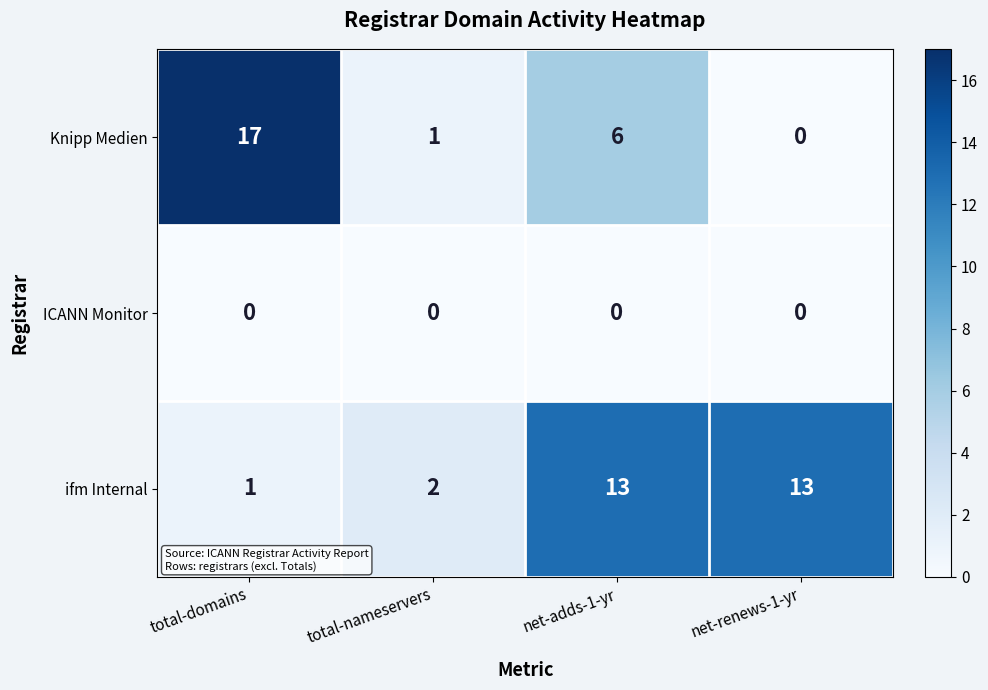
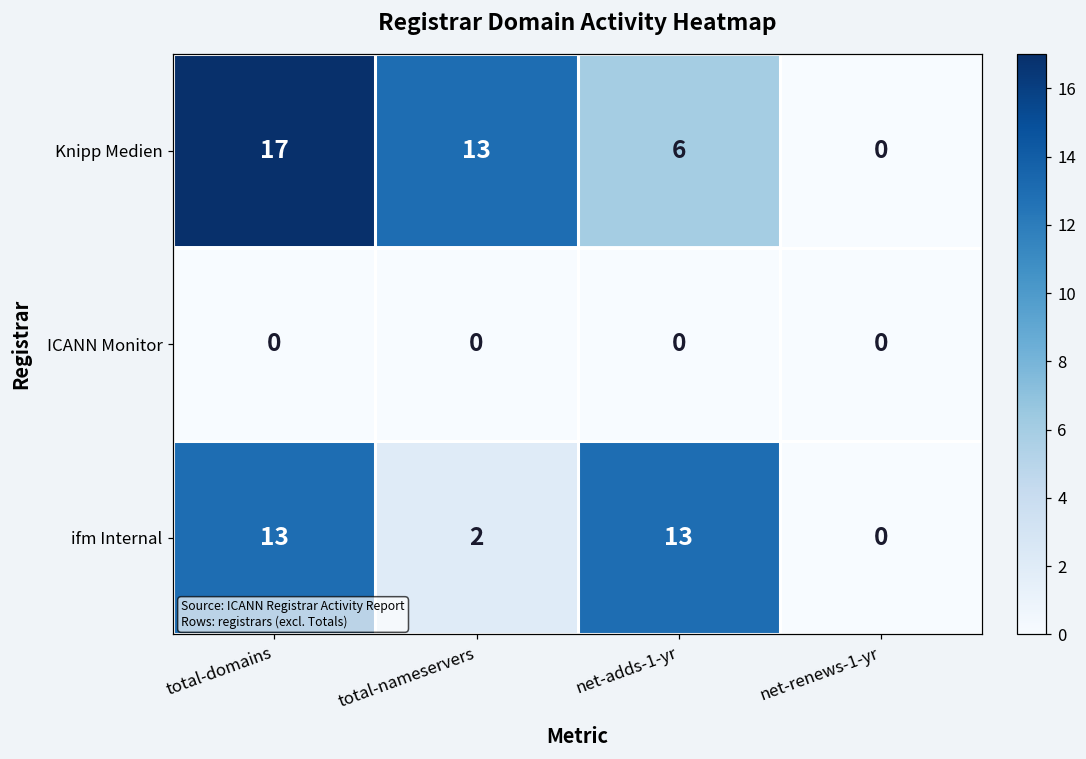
  {
    "Knipp Medien": {
      "total-domains": 17,
-     "total-nameservers": 1,
+     "total-nameservers": 13,
      "net-adds-1-yr": 6,
      "net-renews-1-yr": 0
    },
    "ICANN Monitor": {
      "total-domains": 0,
      "total-nameservers": 0,
      "net-adds-1-yr": 0,
      "net-renews-1-yr": 0
    },
    "ifm Internal": {
-     "total-domains": 1,
+     "total-domains": 13,
      "total-nameservers": 2,
      "net-adds-1-yr": 13,
-     "net-renews-1-yr": 13
+     "net-renews-1-yr": 0
    }
  }
